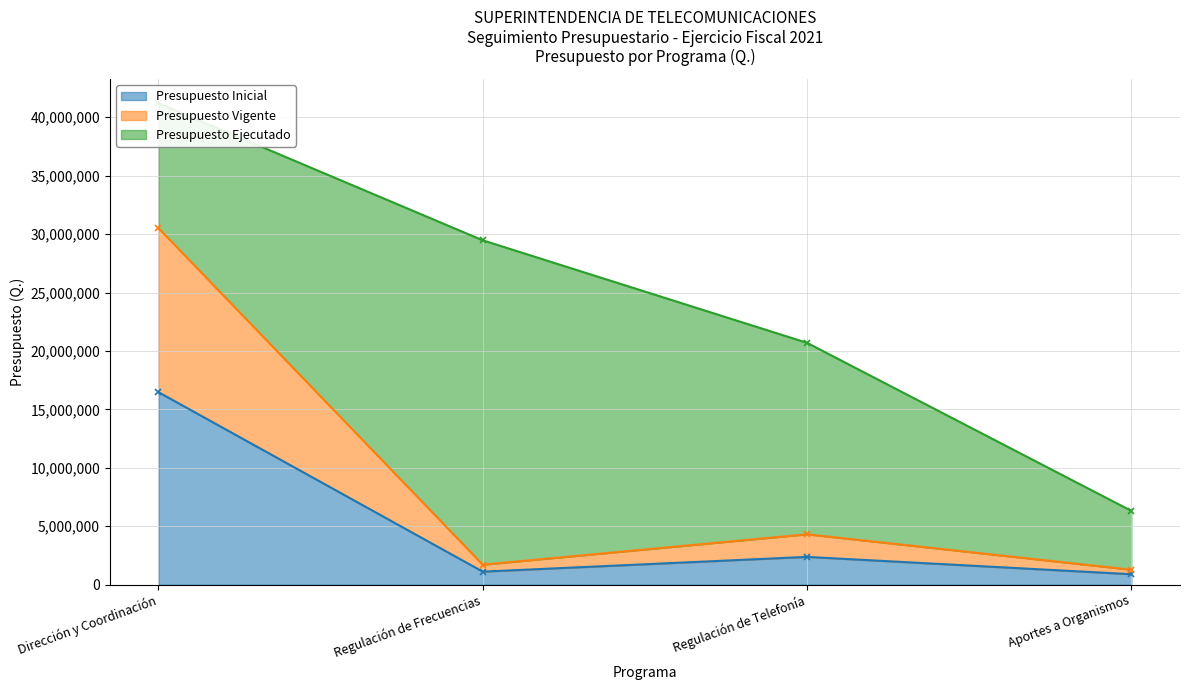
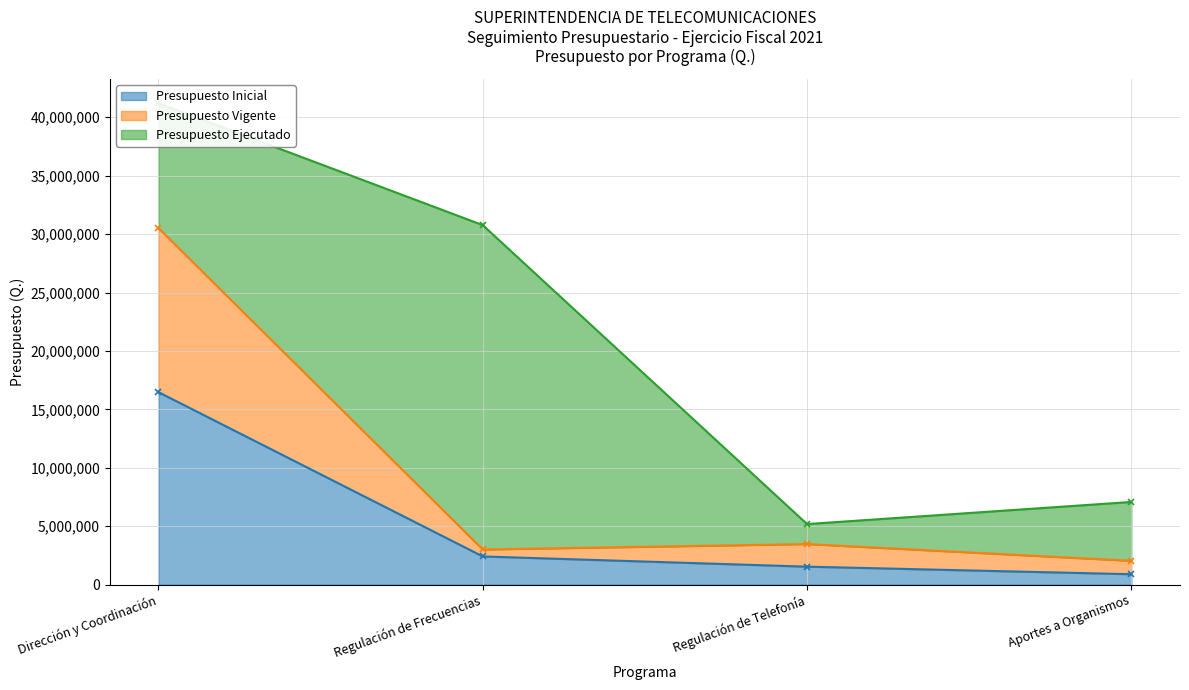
  {
    "Presupuesto Inicial": {
      "Dirección y Coordinación": "16,500,000",
-     "Regulación de Frecuencias": "1,100,000",
-     "Regulación de Telefonía": "2,400,000",
+     "Regulación de Frecuencias": "2,400,000",
+     "Regulación de Telefonía": "1,500,000",
      "Aportes a Organismos": "900,000"
    },
    "Presupuesto Vigente": {
      "Dirección y Coordinación": "14,000,000",
      "Regulación de Frecuencias": "600,000",
      "Regulación de Telefonía": "1,900,000",
-     "Aportes a Organismos": "400,000"
+     "Aportes a Organismos": "1,100,000"
    },
    "Presupuesto Ejecutado": {
      "Regulación de Frecuencias": "27,800,000",
-     "Regulación de Telefonía": "16,400,000",
+     "Regulación de Telefonía": "1,700,000",
      "Aportes a Organismos": "5,000,000"
    }
  }
